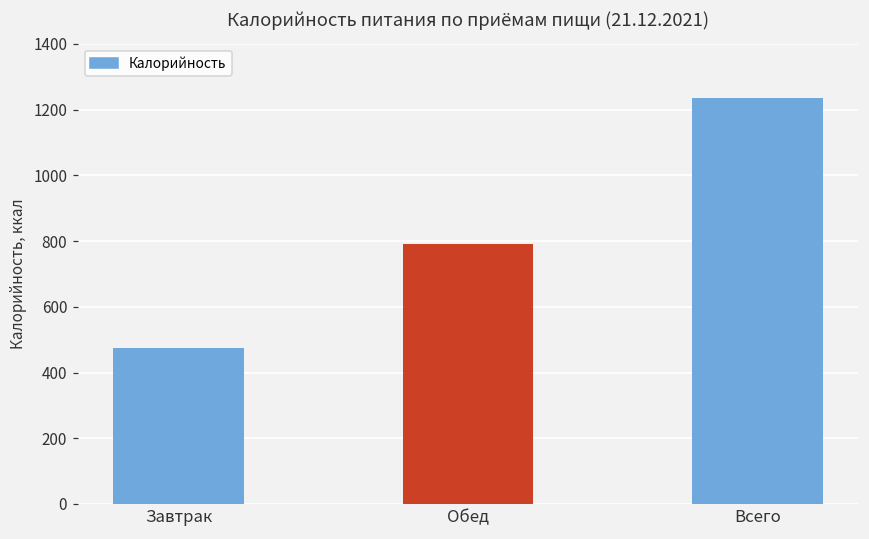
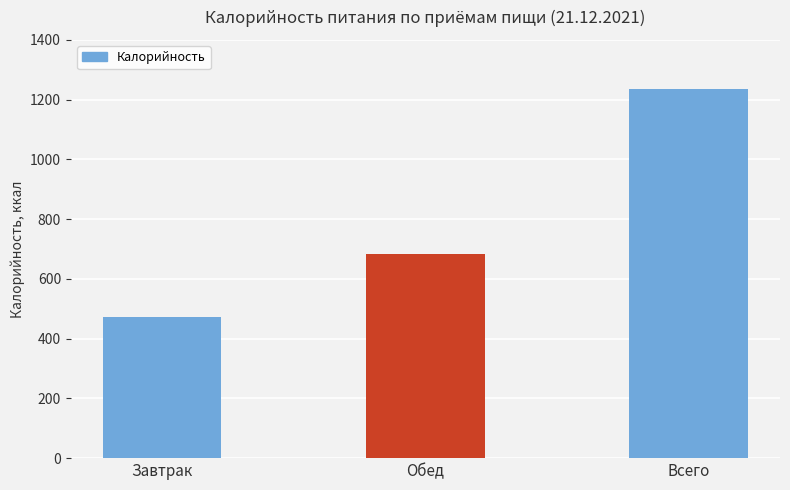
  {
    "Завтрак": 470,
-   "Обед": 790,
+   "Обед": 680,
    "Всего": 1240
  }
